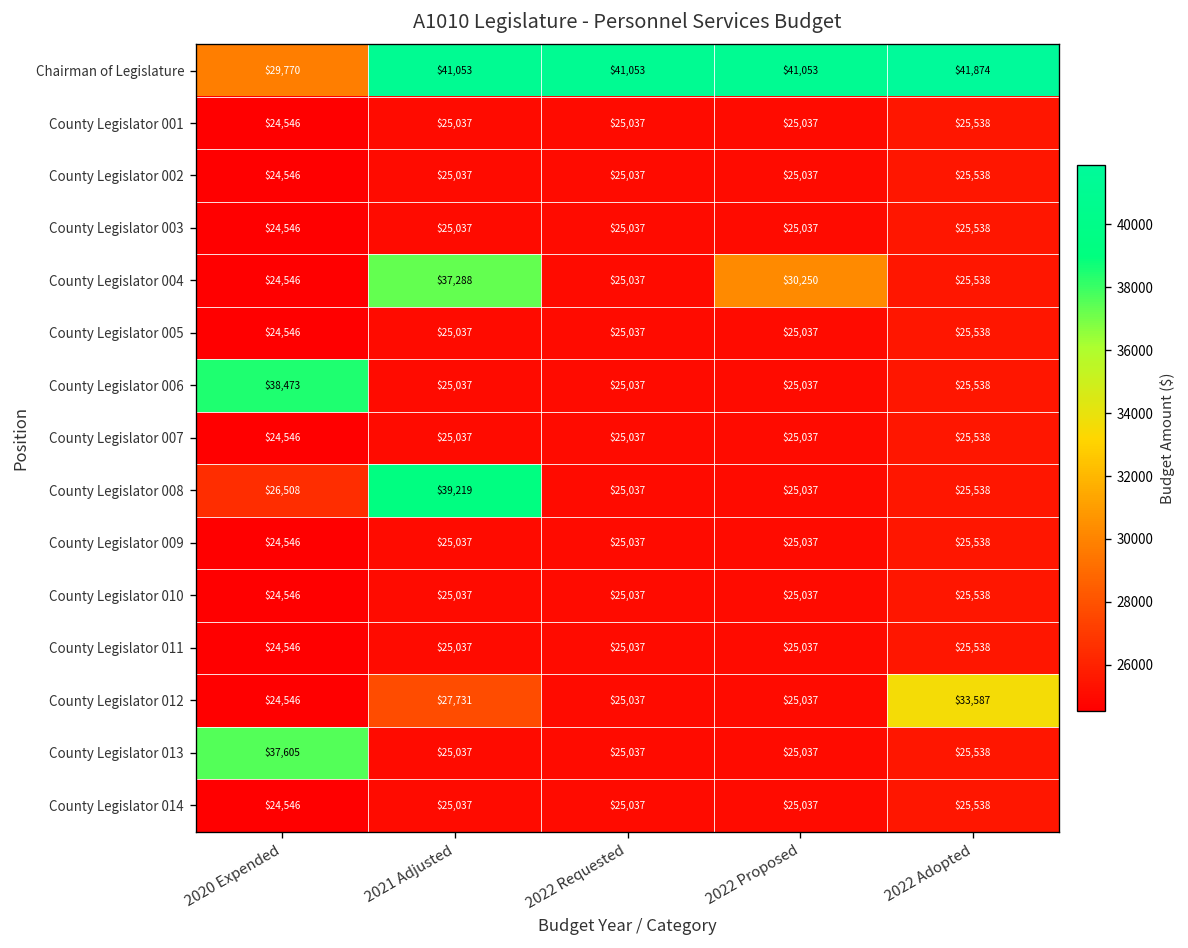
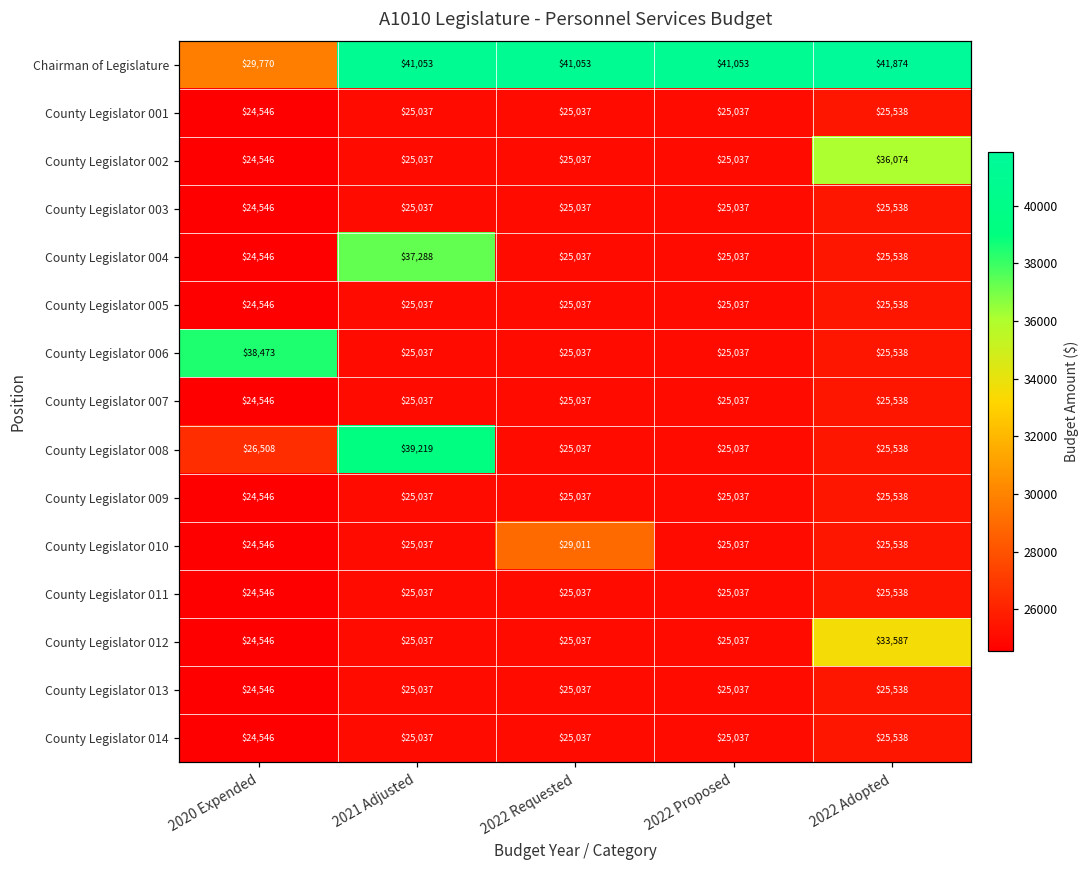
  {
    "Chairman of Legislature": {
      "2020 Expended": "$29,770",
      "2021 Adjusted": "$41,053",
      "2022 Requested": "$41,053",
      "2022 Proposed": "$41,053",
      "2022 Adopted": "$41,874"
    },
    "County Legislator 001": {
      "2020 Expended": "$24,546",
      "2021 Adjusted": "$25,037",
      "2022 Requested": "$25,037",
      "2022 Proposed": "$25,037",
      "2022 Adopted": "$25,538"
    },
    "County Legislator 002": {
      "2020 Expended": "$24,546",
      "2021 Adjusted": "$25,037",
      "2022 Requested": "$25,037",
      "2022 Proposed": "$25,037",
-     "2022 Adopted": "$25,538"
+     "2022 Adopted": "$36,074"
    },
    "County Legislator 003": {
      "2020 Expended": "$24,546",
      "2021 Adjusted": "$25,037",
      "2022 Requested": "$25,037",
      "2022 Proposed": "$25,037",
      "2022 Adopted": "$25,538"
    },
    "County Legislator 004": {
      "2020 Expended": "$24,546",
      "2021 Adjusted": "$37,288",
      "2022 Requested": "$25,037",
-     "2022 Proposed": "$30,250",
+     "2022 Proposed": "$25,037",
      "2022 Adopted": "$25,538"
    },
    "County Legislator 005": {
      "2020 Expended": "$24,546",
      "2021 Adjusted": "$25,037",
      "2022 Requested": "$25,037",
      "2022 Proposed": "$25,037",
      "2022 Adopted": "$25,538"
    },
    "County Legislator 006": {
      "2020 Expended": "$38,473",
      "2021 Adjusted": "$25,037",
      "2022 Requested": "$25,037",
      "2022 Proposed": "$25,037",
      "2022 Adopted": "$25,538"
    },
    "County Legislator 007": {
      "2020 Expended": "$24,546",
      "2021 Adjusted": "$25,037",
      "2022 Requested": "$25,037",
      "2022 Proposed": "$25,037",
      "2022 Adopted": "$25,538"
    },
    "County Legislator 008": {
      "2020 Expended": "$26,508",
      "2021 Adjusted": "$39,219",
      "2022 Requested": "$25,037",
      "2022 Proposed": "$25,037",
      "2022 Adopted": "$25,538"
    },
    "County Legislator 009": {
      "2020 Expended": "$24,546",
      "2021 Adjusted": "$25,037",
      "2022 Requested": "$25,037",
      "2022 Proposed": "$25,037",
      "2022 Adopted": "$25,538"
    },
    "County Legislator 010": {
      "2020 Expended": "$24,546",
      "2021 Adjusted": "$25,037",
-     "2022 Requested": "$25,037",
+     "2022 Requested": "$29,011",
      "2022 Proposed": "$25,037",
      "2022 Adopted": "$25,538"
    },
    "County Legislator 011": {
      "2020 Expended": "$24,546",
      "2021 Adjusted": "$25,037",
      "2022 Requested": "$25,037",
      "2022 Proposed": "$25,037",
      "2022 Adopted": "$25,538"
    },
    "County Legislator 012": {
      "2020 Expended": "$24,546",
-     "2021 Adjusted": "$27,731",
+     "2021 Adjusted": "$25,037",
      "2022 Requested": "$25,037",
      "2022 Proposed": "$25,037",
      "2022 Adopted": "$33,587"
    },
    "County Legislator 013": {
-     "2020 Expended": "$37,605",
+     "2020 Expended": "$24,546",
      "2021 Adjusted": "$25,037",
      "2022 Requested": "$25,037",
      "2022 Proposed": "$25,037",
      "2022 Adopted": "$25,538"
    },
    "County Legislator 014": {
      "2020 Expended": "$24,546",
      "2021 Adjusted": "$25,037",
      "2022 Requested": "$25,037",
      "2022 Proposed": "$25,037",
      "2022 Adopted": "$25,538"
    }
  }
